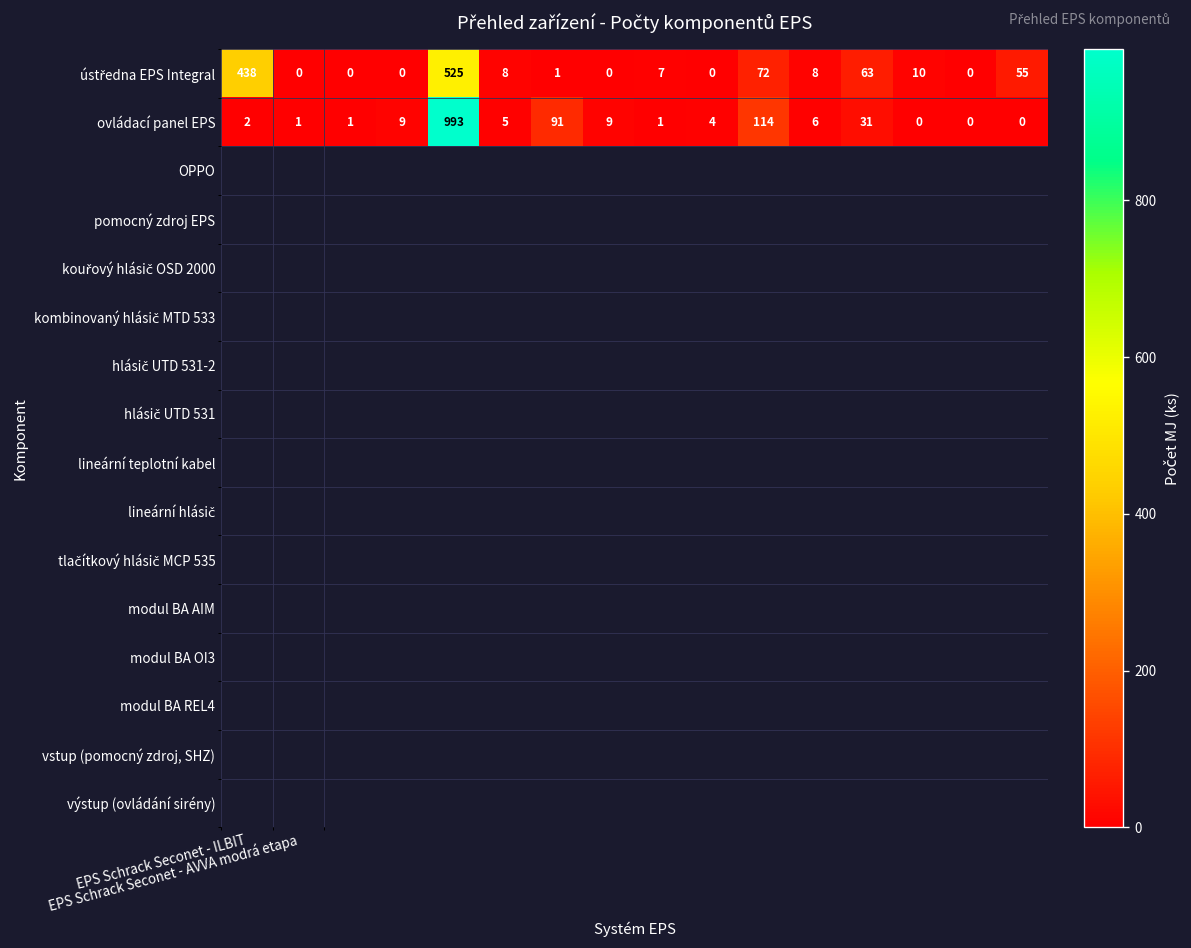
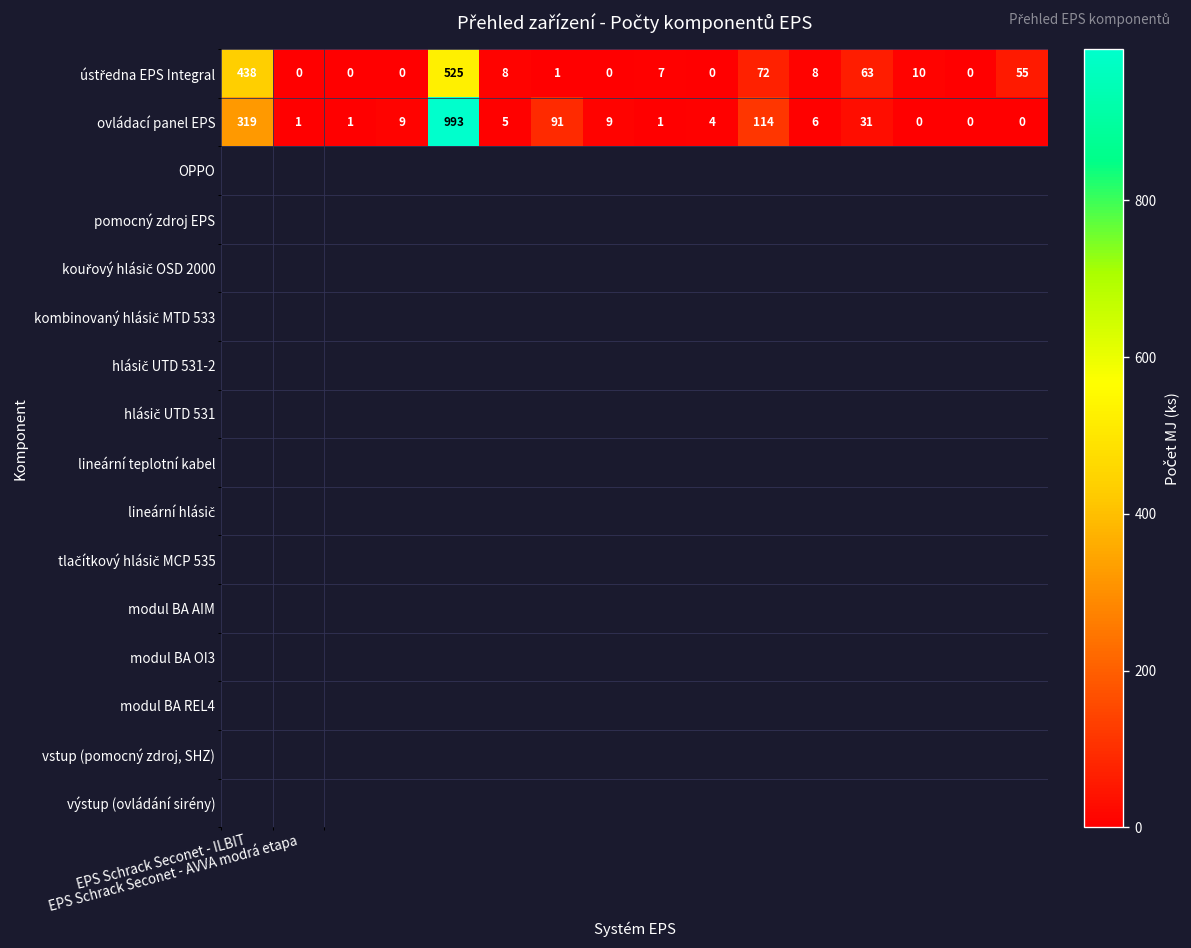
  {
    "ústředna EPS Integral": {
      "EPS Schrack Seconet - ILBIT": 438,
      "EPS Schrack Seconet - AVVA modrá etapa": 0
    },
    "ovládací panel EPS": {
-     "EPS Schrack Seconet - ILBIT": 2,
+     "EPS Schrack Seconet - ILBIT": 319,
      "EPS Schrack Seconet - AVVA modrá etapa": 1
    }
  }
